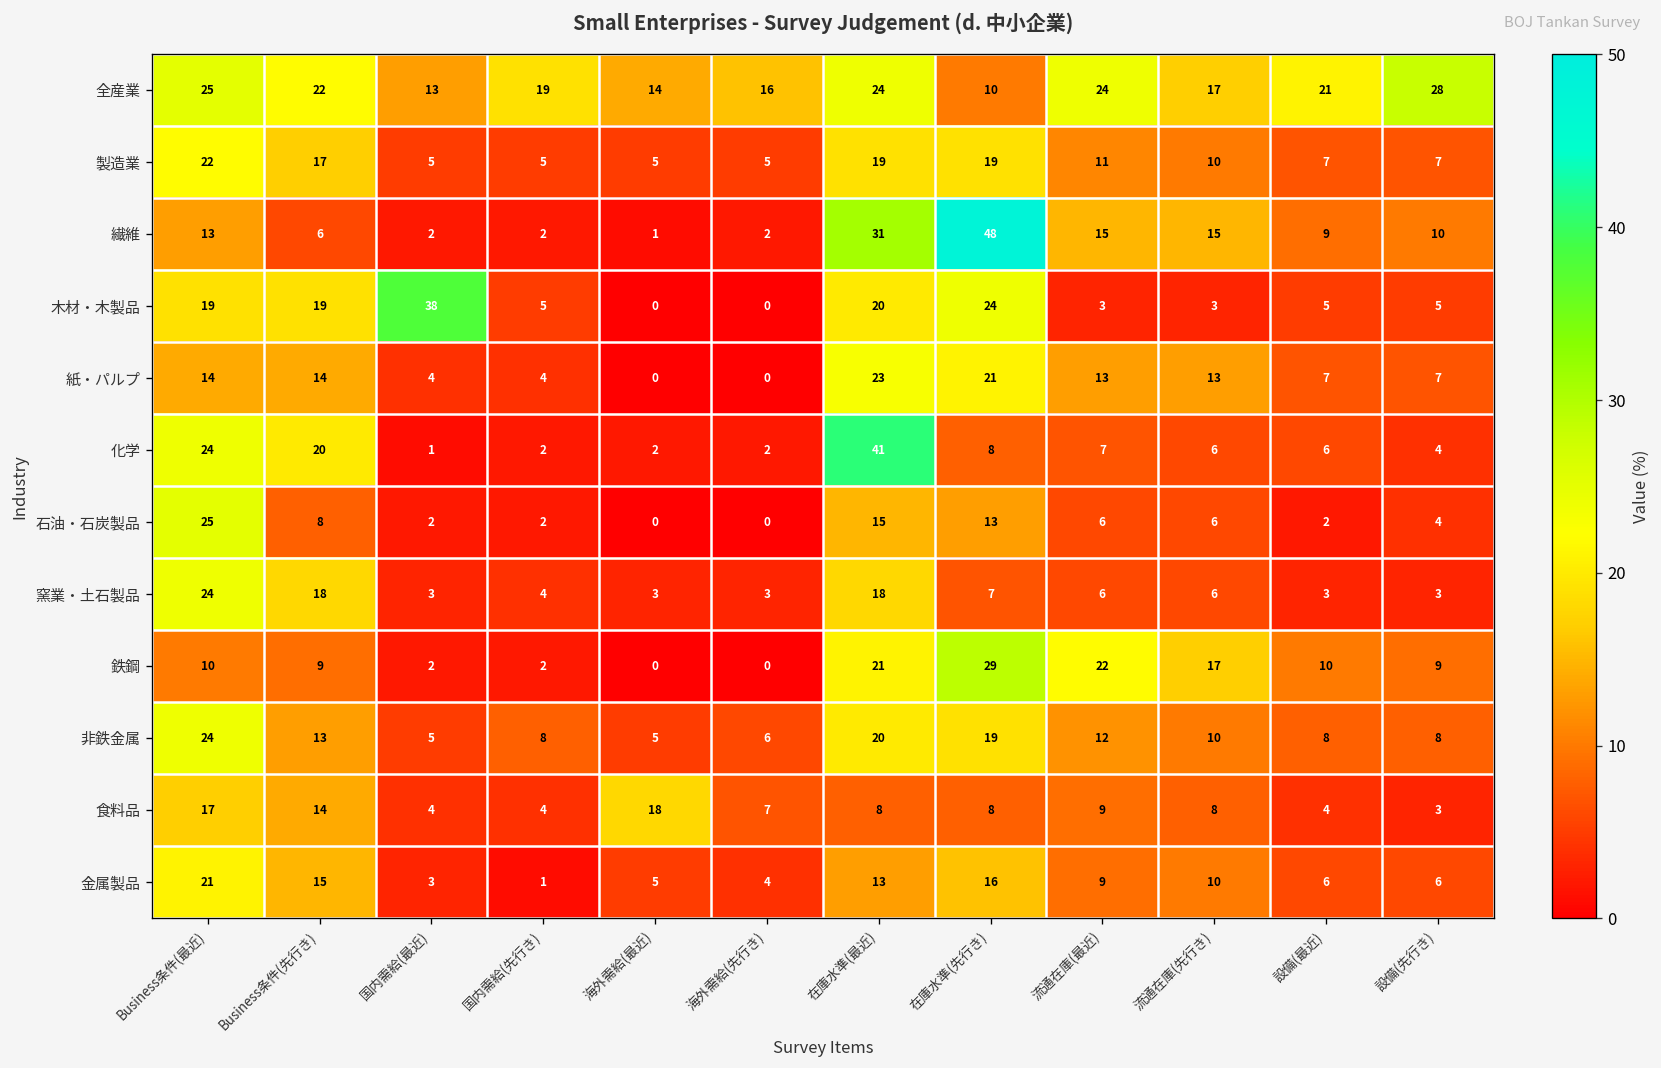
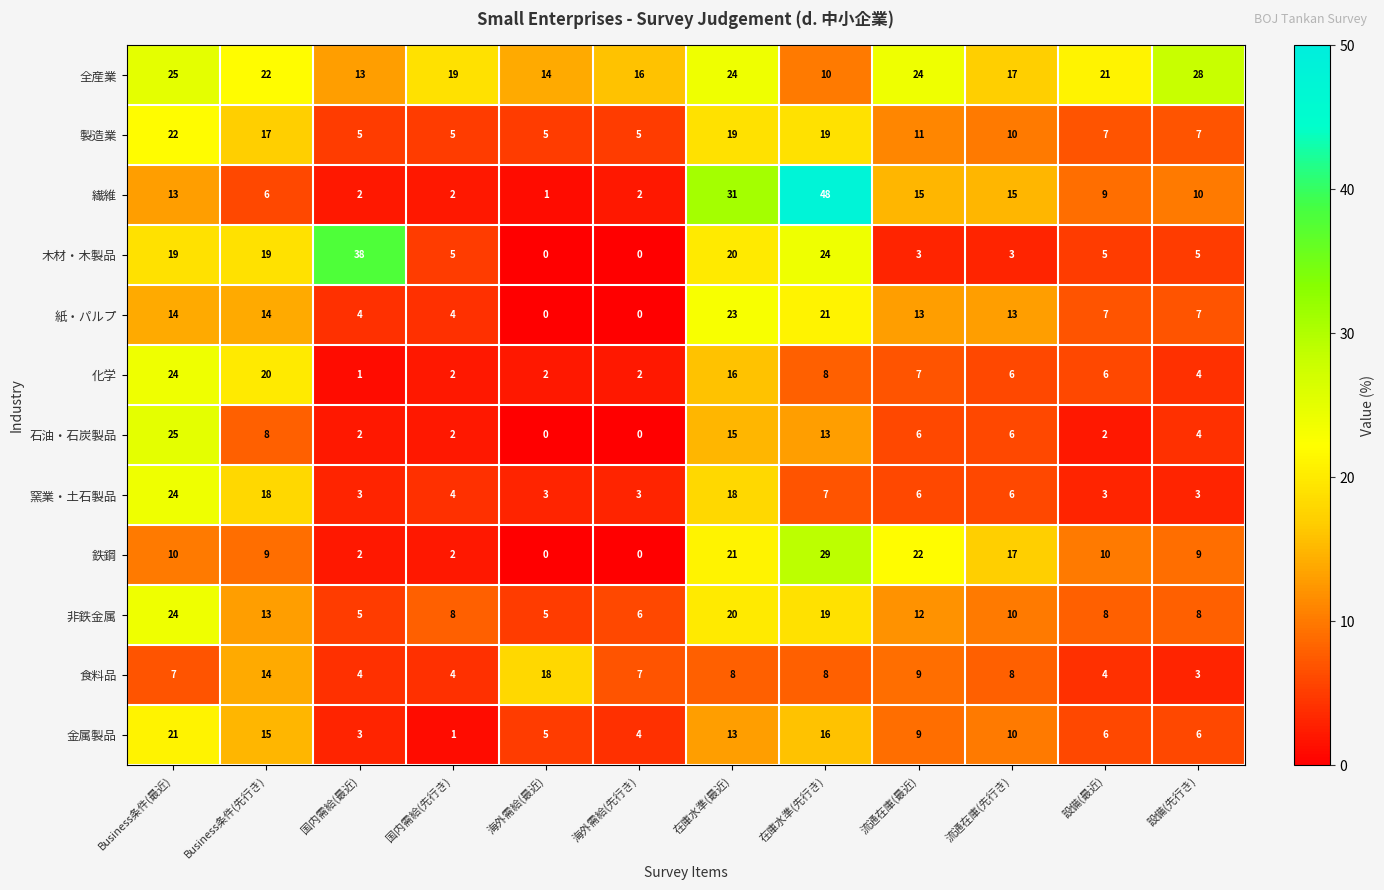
  {
    "全産業": {
      "Business条件(最近)": 25,
      "Business条件(先行き)": 22,
      "国内需給(最近)": 13,
      "国内需給(先行き)": 19,
      "海外需給(最近)": 14,
      "海外需給(先行き)": 16,
      "在庫水準(最近)": 24,
      "在庫水準(先行き)": 10,
      "流通在庫(最近)": 24,
      "流通在庫(先行き)": 17,
      "設備(最近)": 21,
      "設備(先行き)": 28
    },
    "製造業": {
      "Business条件(最近)": 22,
      "Business条件(先行き)": 17,
      "国内需給(最近)": 5,
      "国内需給(先行き)": 5,
      "海外需給(最近)": 5,
      "海外需給(先行き)": 5,
      "在庫水準(最近)": 19,
      "在庫水準(先行き)": 19,
      "流通在庫(最近)": 11,
      "流通在庫(先行き)": 10,
      "設備(最近)": 7,
      "設備(先行き)": 7
    },
    "繊維": {
      "Business条件(最近)": 13,
      "Business条件(先行き)": 6,
      "国内需給(最近)": 2,
      "国内需給(先行き)": 2,
      "海外需給(最近)": 1,
      "海外需給(先行き)": 2,
      "在庫水準(最近)": 31,
      "在庫水準(先行き)": 48,
      "流通在庫(最近)": 15,
      "流通在庫(先行き)": 15,
      "設備(最近)": 9,
      "設備(先行き)": 10
    },
    "木材・木製品": {
      "Business条件(最近)": 19,
      "Business条件(先行き)": 19,
      "国内需給(最近)": 38,
      "国内需給(先行き)": 5,
      "海外需給(最近)": 0,
      "海外需給(先行き)": 0,
      "在庫水準(最近)": 20,
      "在庫水準(先行き)": 24,
      "流通在庫(最近)": 3,
      "流通在庫(先行き)": 3,
      "設備(最近)": 5,
      "設備(先行き)": 5
    },
    "紙・パルプ": {
      "Business条件(最近)": 14,
      "Business条件(先行き)": 14,
      "国内需給(最近)": 4,
      "国内需給(先行き)": 4,
      "海外需給(最近)": 0,
      "海外需給(先行き)": 0,
      "在庫水準(最近)": 23,
      "在庫水準(先行き)": 21,
      "流通在庫(最近)": 13,
      "流通在庫(先行き)": 13,
      "設備(最近)": 7,
      "設備(先行き)": 7
    },
    "化学": {
      "Business条件(最近)": 24,
      "Business条件(先行き)": 20,
      "国内需給(最近)": 1,
      "国内需給(先行き)": 2,
      "海外需給(最近)": 2,
      "海外需給(先行き)": 2,
-     "在庫水準(最近)": 41,
+     "在庫水準(最近)": 16,
      "在庫水準(先行き)": 8,
      "流通在庫(最近)": 7,
      "流通在庫(先行き)": 6,
      "設備(最近)": 6,
      "設備(先行き)": 4
    },
    "石油・石炭製品": {
      "Business条件(最近)": 25,
      "Business条件(先行き)": 8,
      "国内需給(最近)": 2,
      "国内需給(先行き)": 2,
      "海外需給(最近)": 0,
      "海外需給(先行き)": 0,
      "在庫水準(最近)": 15,
      "在庫水準(先行き)": 13,
      "流通在庫(最近)": 6,
      "流通在庫(先行き)": 6,
      "設備(最近)": 2,
      "設備(先行き)": 4
    },
    "窯業・土石製品": {
      "Business条件(最近)": 24,
      "Business条件(先行き)": 18,
      "国内需給(最近)": 3,
      "国内需給(先行き)": 4,
      "海外需給(最近)": 3,
      "海外需給(先行き)": 3,
      "在庫水準(最近)": 18,
      "在庫水準(先行き)": 7,
      "流通在庫(最近)": 6,
      "流通在庫(先行き)": 6,
      "設備(最近)": 3,
      "設備(先行き)": 3
    },
    "鉄鋼": {
      "Business条件(最近)": 10,
      "Business条件(先行き)": 9,
      "国内需給(最近)": 2,
      "国内需給(先行き)": 2,
      "海外需給(最近)": 0,
      "海外需給(先行き)": 0,
      "在庫水準(最近)": 21,
      "在庫水準(先行き)": 29,
      "流通在庫(最近)": 22,
      "流通在庫(先行き)": 17,
      "設備(最近)": 10,
      "設備(先行き)": 9
    },
    "非鉄金属": {
      "Business条件(最近)": 24,
      "Business条件(先行き)": 13,
      "国内需給(最近)": 5,
      "国内需給(先行き)": 8,
      "海外需給(最近)": 5,
      "海外需給(先行き)": 6,
      "在庫水準(最近)": 20,
      "在庫水準(先行き)": 19,
      "流通在庫(最近)": 12,
      "流通在庫(先行き)": 10,
      "設備(最近)": 8,
      "設備(先行き)": 8
    },
    "食料品": {
-     "Business条件(最近)": 17,
+     "Business条件(最近)": 7,
      "Business条件(先行き)": 14,
      "国内需給(最近)": 4,
      "国内需給(先行き)": 4,
      "海外需給(最近)": 18,
      "海外需給(先行き)": 7,
      "在庫水準(最近)": 8,
      "在庫水準(先行き)": 8,
      "流通在庫(最近)": 9,
      "流通在庫(先行き)": 8,
      "設備(最近)": 4,
      "設備(先行き)": 3
    },
    "金属製品": {
      "Business条件(最近)": 21,
      "Business条件(先行き)": 15,
      "国内需給(最近)": 3,
      "国内需給(先行き)": 1,
      "海外需給(最近)": 5,
      "海外需給(先行き)": 4,
      "在庫水準(最近)": 13,
      "在庫水準(先行き)": 16,
      "流通在庫(最近)": 9,
      "流通在庫(先行き)": 10,
      "設備(最近)": 6,
      "設備(先行き)": 6
    }
  }
